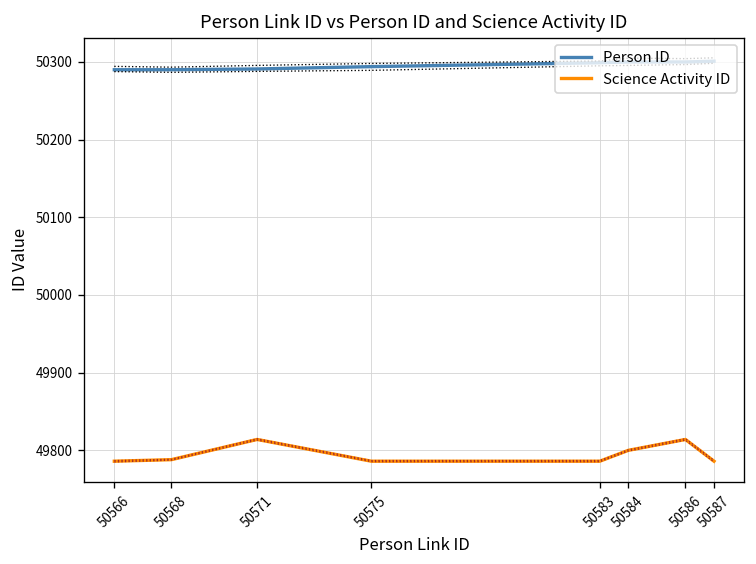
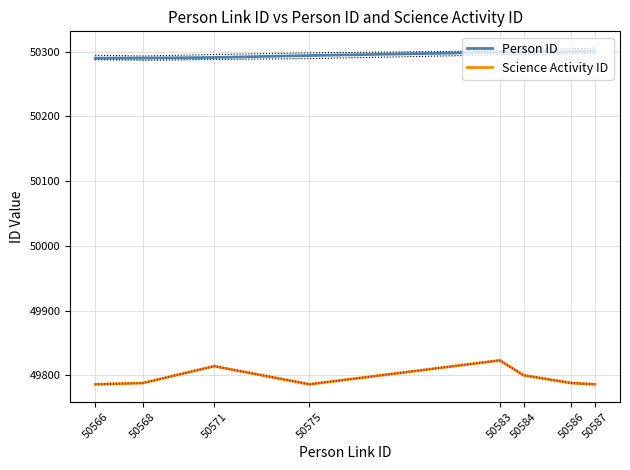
  {
    "Person ID": {
      "50575": 50290
    },
    "Science Activity ID": {
-     "50583": 49790,
-     "50586": 49810
+     "50583": 49820,
+     "50586": 49790
    }
  }
